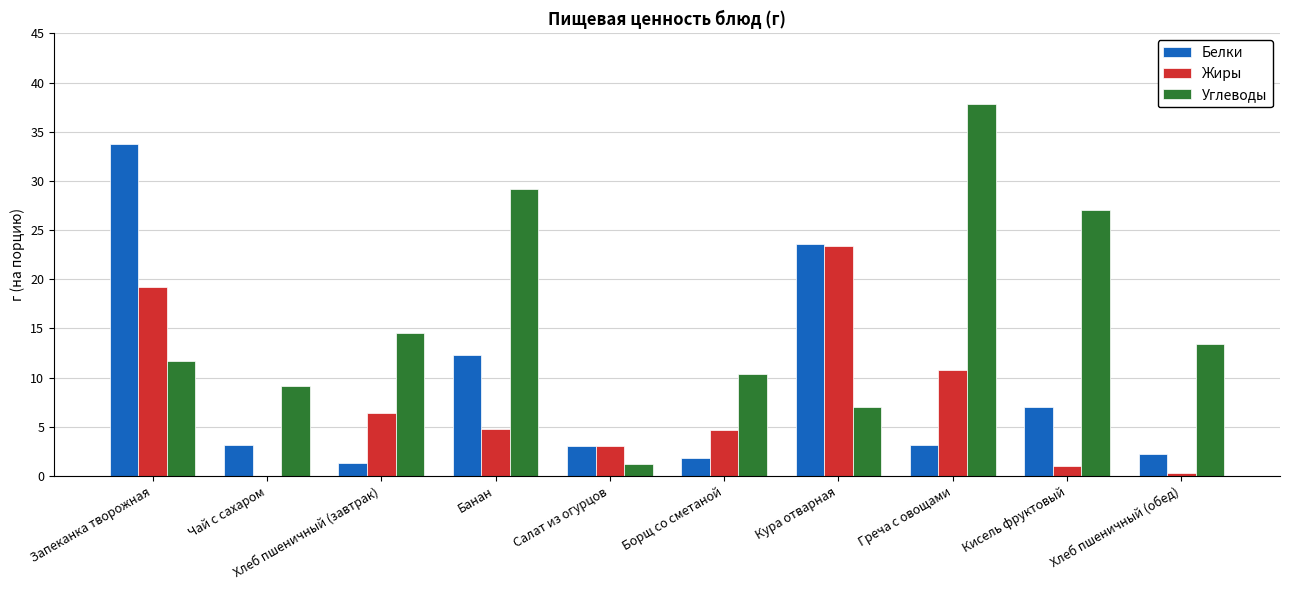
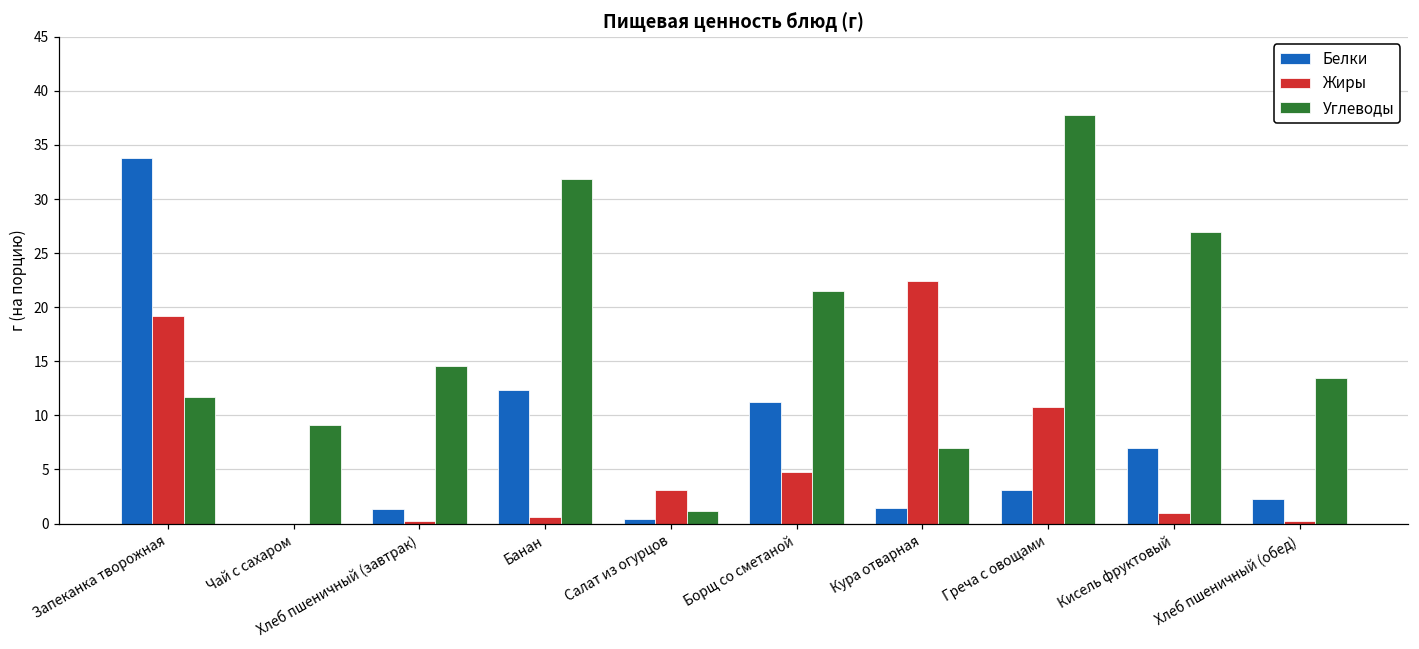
  {
    "Белки": {
      "Запеканка творожная": 34,
-     "Чай с сахаром": 3,
+     "Чай с сахаром": 0,
      "Хлеб пшеничный (завтрак)": 1,
      "Банан": 12,
-     "Салат из огурцов": 3,
-     "Борщ со сметаной": 2,
-     "Кура отварная": 24,
+     "Салат из огурцов": 0,
+     "Борщ со сметаной": 11,
+     "Кура отварная": 1,
      "Греча с овощами": 3,
      "Кисель фруктовый": 7,
      "Хлеб пшеничный (обед)": 2
    },
    "Жиры": {
      "Запеканка творожная": 19,
      "Чай с сахаром": 0,
-     "Хлеб пшеничный (завтрак)": 6,
-     "Банан": 5,
+     "Хлеб пшеничный (завтрак)": 0,
+     "Банан": 1,
      "Салат из огурцов": 3,
      "Борщ со сметаной": 5,
-     "Кура отварная": 23,
+     "Кура отварная": 22,
      "Греча с овощами": 11,
      "Кисель фруктовый": 1
    },
    "Углеводы": {
      "Запеканка творожная": 12,
      "Чай с сахаром": 9,
      "Хлеб пшеничный (завтрак)": 15,
-     "Банан": 29,
+     "Банан": 32,
      "Салат из огурцов": 1,
-     "Борщ со сметаной": 10,
+     "Борщ со сметаной": 22,
      "Кура отварная": 7,
      "Греча с овощами": 38,
      "Кисель фруктовый": 27,
      "Хлеб пшеничный (обед)": 13
    }
  }
